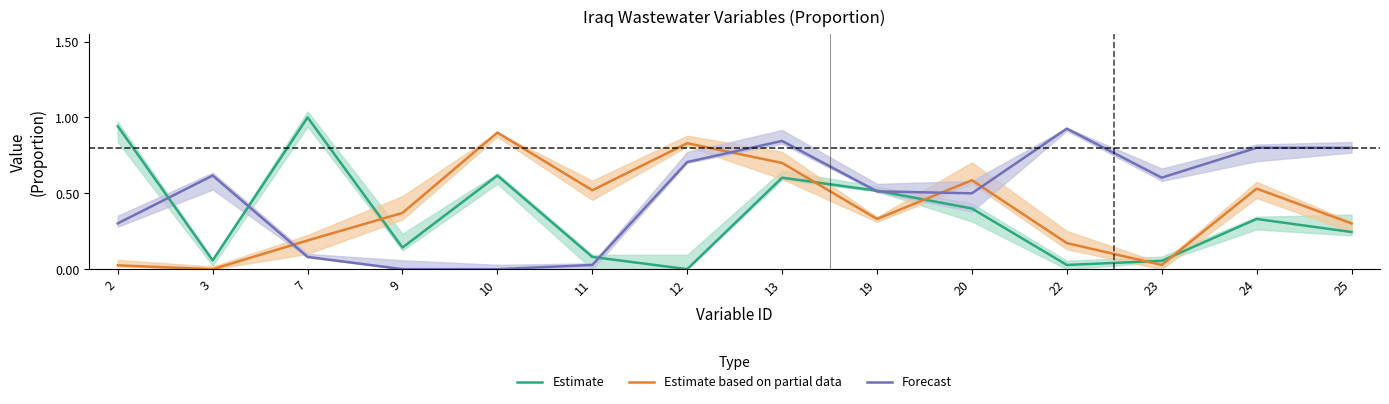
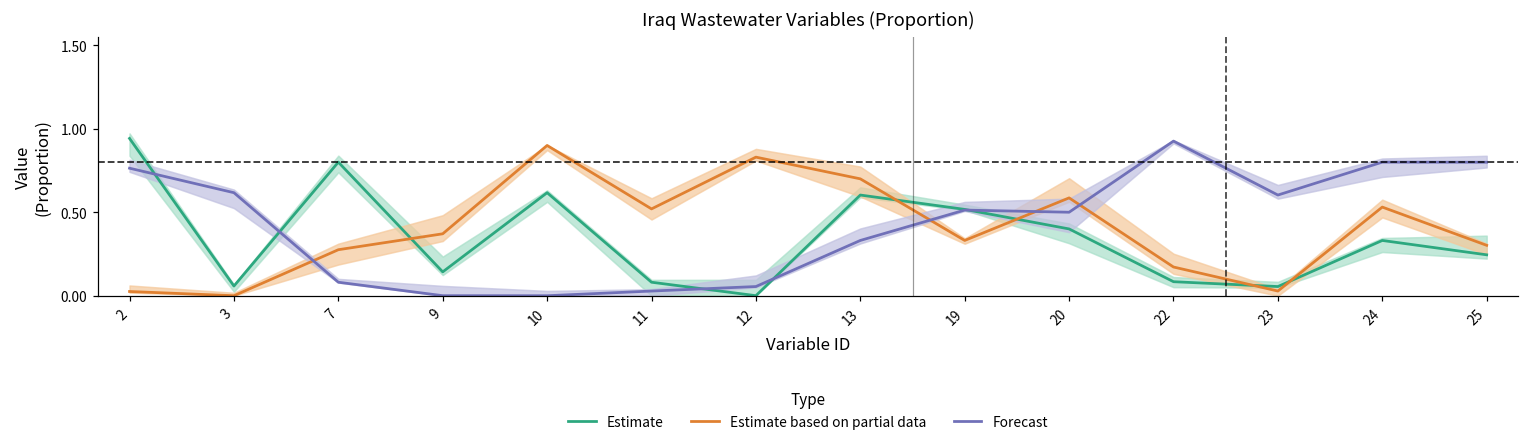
  {
    "Estimate": {
      "2": 0.94,
-     "7": 1.0,
+     "7": 0.8,
      "9": 0.14,
      "12": 0.00,
      "13": 0.60,
      "20": 0.40,
-     "22": 0.03,
+     "22": 0.08,
      "25": 0.25
    },
    "Estimate based on partial data": {
      "2": 0.03,
      "3": 0.00,
-     "7": 0.19,
+     "7": 0.28,
      "9": 0.37,
      "11": 0.52,
      "12": 0.83,
      "13": 0.70,
      "22": 0.17,
      "24": 0.53
    },
    "Forecast": {
-     "2": 0.30,
+     "2": 0.76,
      "3": 0.62,
      "7": 0.08,
      "9": 0.00,
      "10": 0.00,
-     "12": 0.71,
-     "13": 0.85,
+     "12": 0.06,
+     "13": 0.33,
      "20": 0.50,
      "23": 0.60,
      "24": 0.80,
      "25": 0.80
    }
  }
